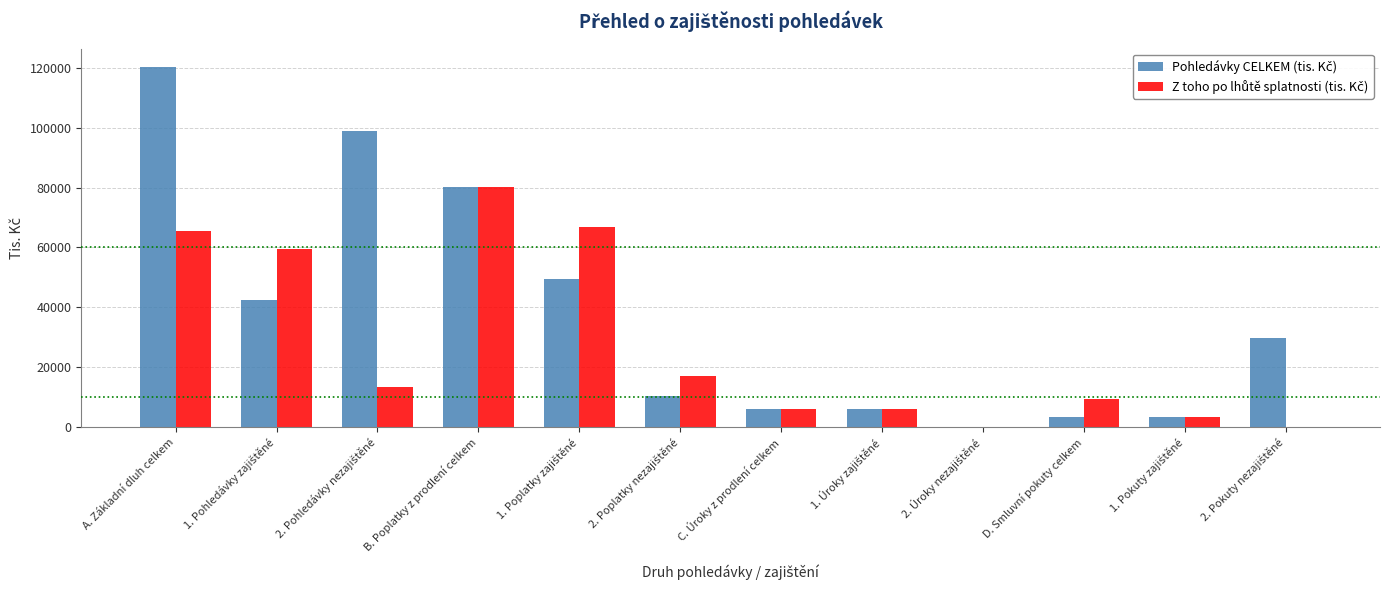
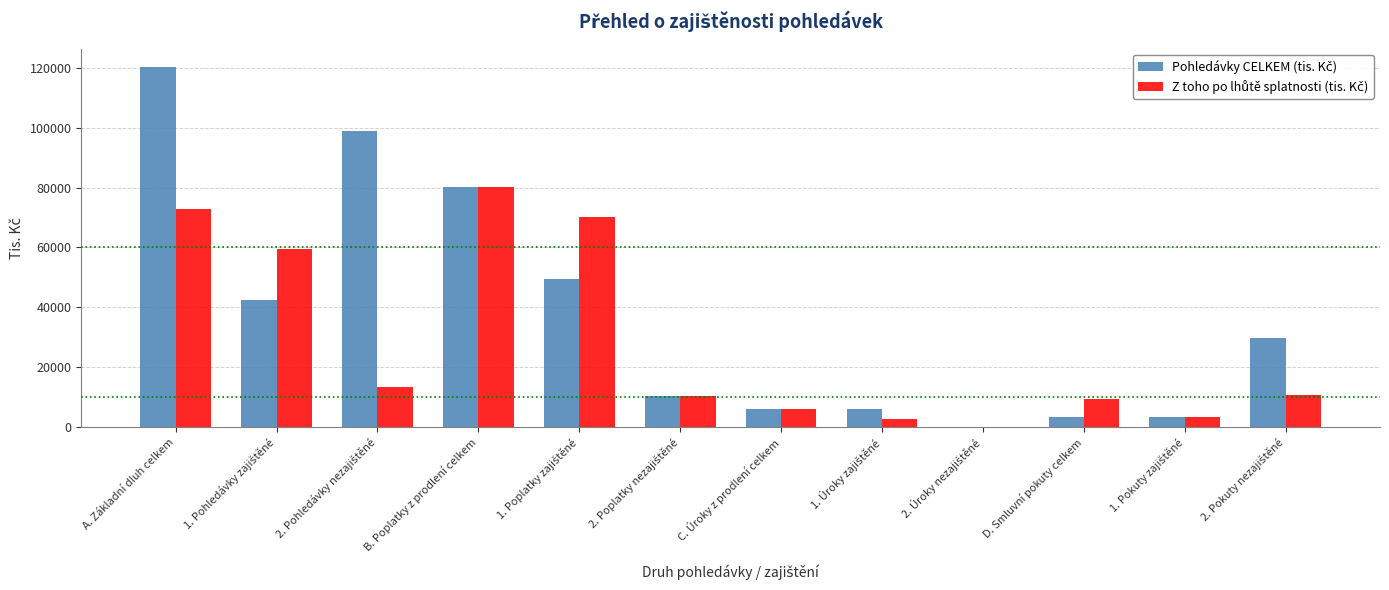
  {
    "Pohledávky CELKEM (tis. Kč)": {
      "A. Základní dluh celkem": 120000,
      "1. Pohledávky zajištěné": 42000,
      "2. Pohledávky nezajištěné": 99000,
      "B. Poplatky z prodlení celkem": 80000,
      "1. Poplatky zajištěné": 49000,
      "2. Poplatky nezajištěné": 10000,
      "C. Úroky z prodlení celkem": 6000,
      "1. Úroky zajištěné": 6000,
      "D. Smluvní pokuty celkem": 3000,
      "1. Pokuty zajištěné": 3000,
      "2. Pokuty nezajištěné": 30000
    },
    "Z toho po lhůtě splatnosti (tis. Kč)": {
-     "A. Základní dluh celkem": 66000,
+     "A. Základní dluh celkem": 73000,
      "1. Pohledávky zajištěné": 59000,
      "2. Pohledávky nezajištěné": 13000,
      "B. Poplatky z prodlení celkem": 80000,
-     "1. Poplatky zajištěné": 67000,
-     "2. Poplatky nezajištěné": 17000,
+     "1. Poplatky zajištěné": 70000,
+     "2. Poplatky nezajištěné": 10000,
      "C. Úroky z prodlení celkem": 6000,
-     "1. Úroky zajištěné": 6000,
+     "1. Úroky zajištěné": 3000,
      "D. Smluvní pokuty celkem": 9000,
      "1. Pokuty zajištěné": 3000,
-     "2. Pokuty nezajištěné": 0
+     "2. Pokuty nezajištěné": 11000
    }
  }
